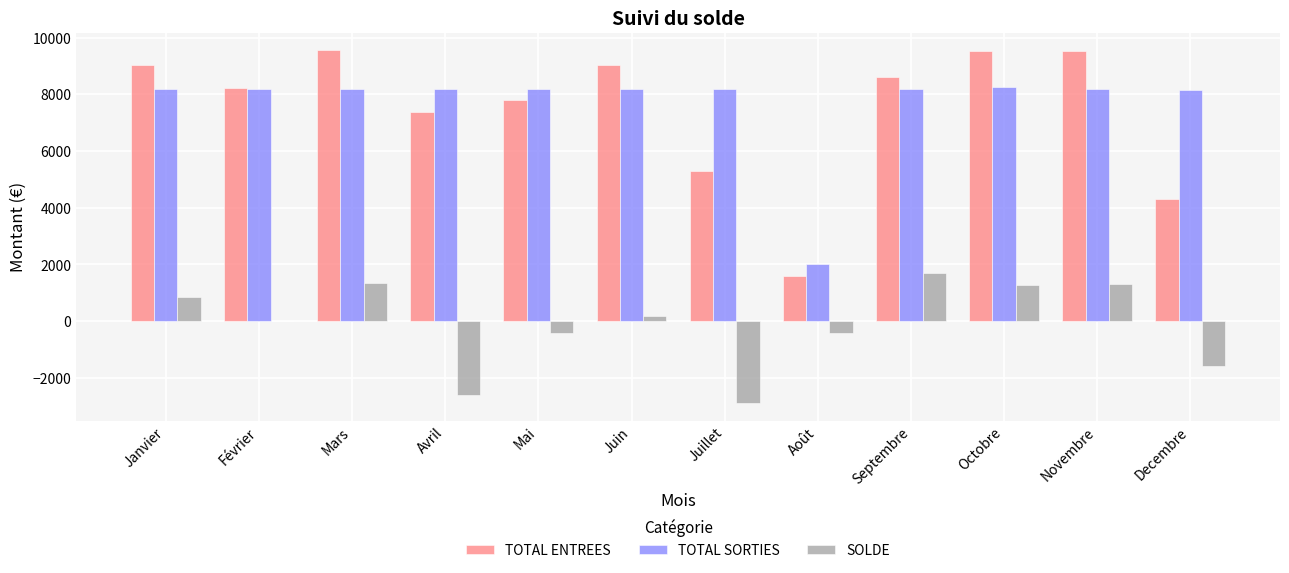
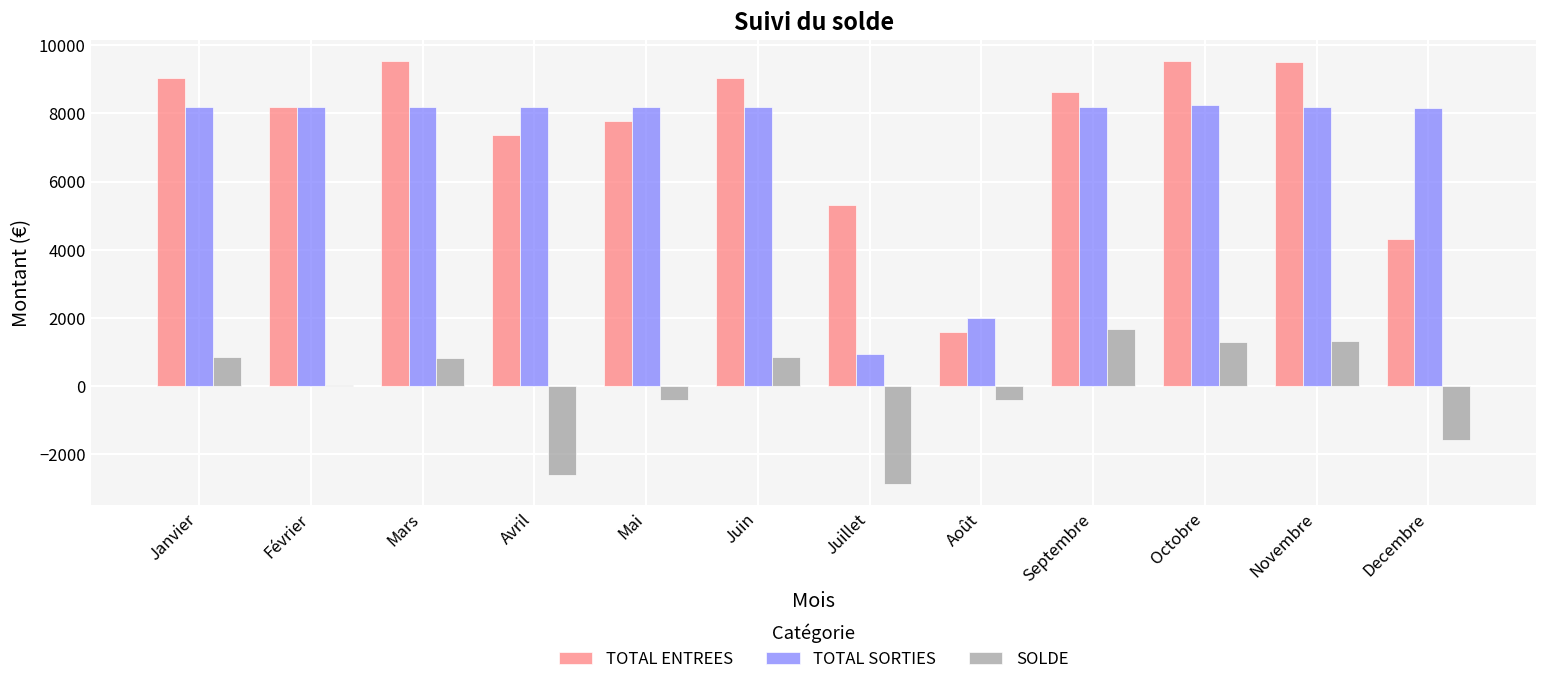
  {
    "TOTAL ENTREES": {
      "Janvier": 9000,
      "Février": 8200,
      "Mars": 9600,
      "Avril": 7400,
      "Mai": 7800,
      "Juin": 9000,
      "Juillet": 5300,
      "Août": 1600,
      "Septembre": 8600,
      "Octobre": 9500,
      "Novembre": 9500,
      "Decembre": 4300
    },
    "TOTAL SORTIES": {
      "Janvier": 8200,
      "Février": 8200,
      "Mars": 8200,
      "Avril": 8200,
      "Mai": 8200,
      "Juin": 8200,
-     "Juillet": 8200,
+     "Juillet": 900,
      "Août": 2000,
      "Septembre": 8200,
      "Octobre": 8200,
      "Novembre": 8200,
      "Decembre": 8100
    },
    "SOLDE": {
      "Janvier": 800,
-     "Mars": 1400,
+     "Mars": 800,
      "Avril": -2600,
      "Mai": -400,
-     "Juin": 200,
+     "Juin": 800,
      "Juillet": -2900,
      "Août": -400,
      "Septembre": 1700,
      "Octobre": 1300,
      "Novembre": 1300,
      "Decembre": -1600
    }
  }
